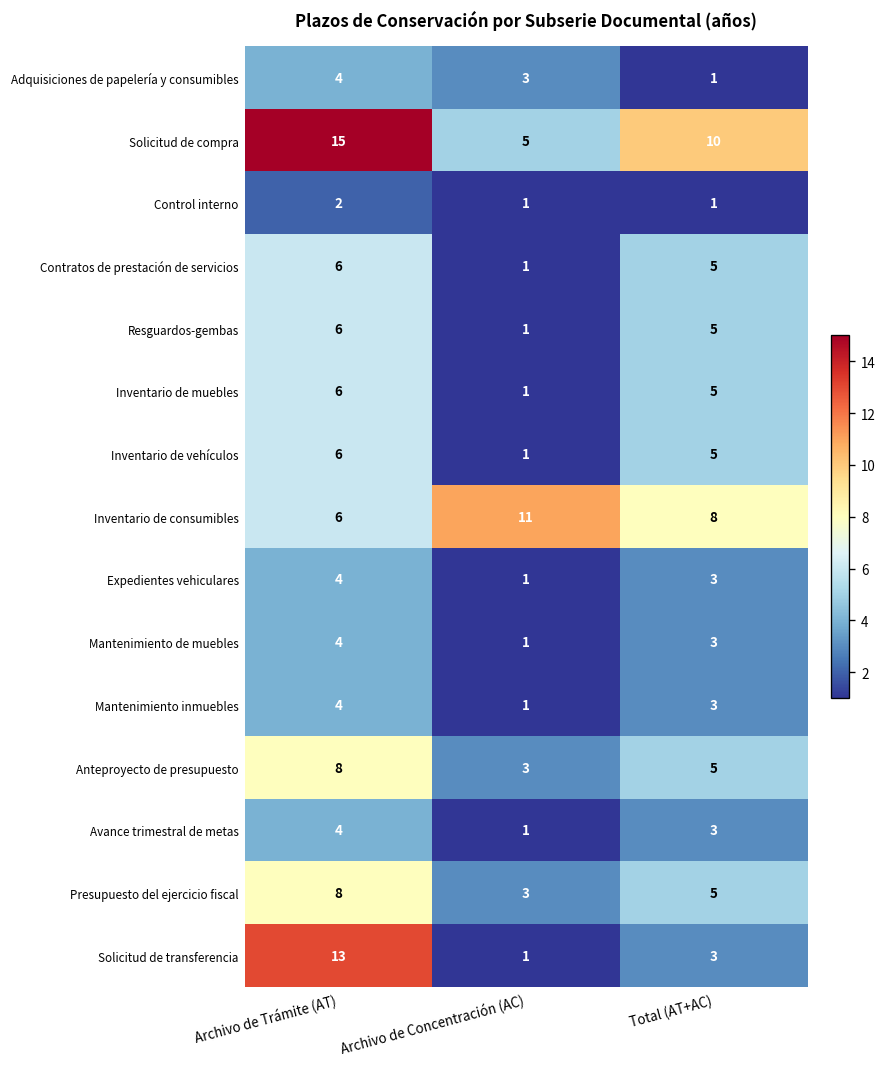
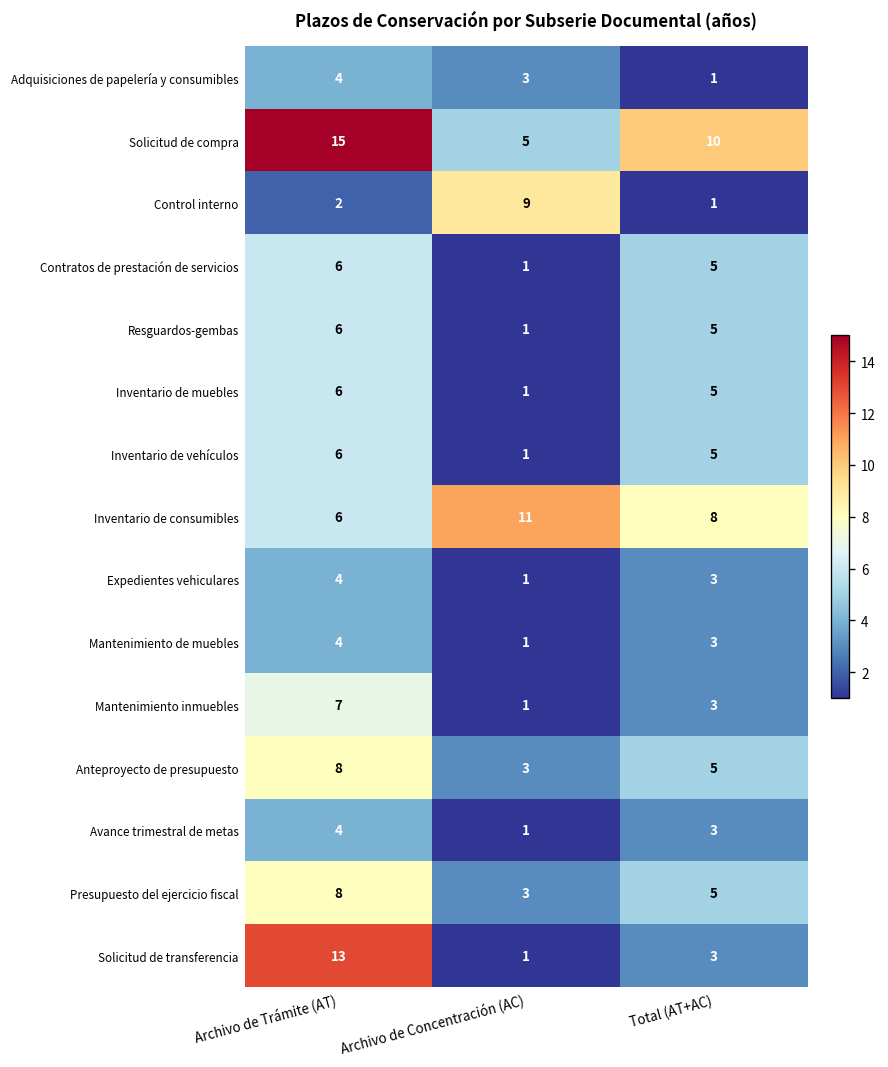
  {
    "Adquisiciones de papelería y consumibles": {
      "Archivo de Trámite (AT)": 4,
      "Archivo de Concentración (AC)": 3,
      "Total (AT+AC)": 1
    },
    "Solicitud de compra": {
      "Archivo de Trámite (AT)": 15,
      "Archivo de Concentración (AC)": 5,
      "Total (AT+AC)": 10
    },
    "Control interno": {
      "Archivo de Trámite (AT)": 2,
-     "Archivo de Concentración (AC)": 1,
+     "Archivo de Concentración (AC)": 9,
      "Total (AT+AC)": 1
    },
    "Contratos de prestación de servicios": {
      "Archivo de Trámite (AT)": 6,
      "Archivo de Concentración (AC)": 1,
      "Total (AT+AC)": 5
    },
    "Resguardos-gembas": {
      "Archivo de Trámite (AT)": 6,
      "Archivo de Concentración (AC)": 1,
      "Total (AT+AC)": 5
    },
    "Inventario de muebles": {
      "Archivo de Trámite (AT)": 6,
      "Archivo de Concentración (AC)": 1,
      "Total (AT+AC)": 5
    },
    "Inventario de vehículos": {
      "Archivo de Trámite (AT)": 6,
      "Archivo de Concentración (AC)": 1,
      "Total (AT+AC)": 5
    },
    "Inventario de consumibles": {
      "Archivo de Trámite (AT)": 6,
      "Archivo de Concentración (AC)": 11,
      "Total (AT+AC)": 8
    },
    "Expedientes vehiculares": {
      "Archivo de Trámite (AT)": 4,
      "Archivo de Concentración (AC)": 1,
      "Total (AT+AC)": 3
    },
    "Mantenimiento de muebles": {
      "Archivo de Trámite (AT)": 4,
      "Archivo de Concentración (AC)": 1,
      "Total (AT+AC)": 3
    },
    "Mantenimiento inmuebles": {
-     "Archivo de Trámite (AT)": 4,
+     "Archivo de Trámite (AT)": 7,
      "Archivo de Concentración (AC)": 1,
      "Total (AT+AC)": 3
    },
    "Anteproyecto de presupuesto": {
      "Archivo de Trámite (AT)": 8,
      "Archivo de Concentración (AC)": 3,
      "Total (AT+AC)": 5
    },
    "Avance trimestral de metas": {
      "Archivo de Trámite (AT)": 4,
      "Archivo de Concentración (AC)": 1,
      "Total (AT+AC)": 3
    },
    "Presupuesto del ejercicio fiscal": {
      "Archivo de Trámite (AT)": 8,
      "Archivo de Concentración (AC)": 3,
      "Total (AT+AC)": 5
    },
    "Solicitud de transferencia": {
      "Archivo de Trámite (AT)": 13,
      "Archivo de Concentración (AC)": 1,
      "Total (AT+AC)": 3
    }
  }
